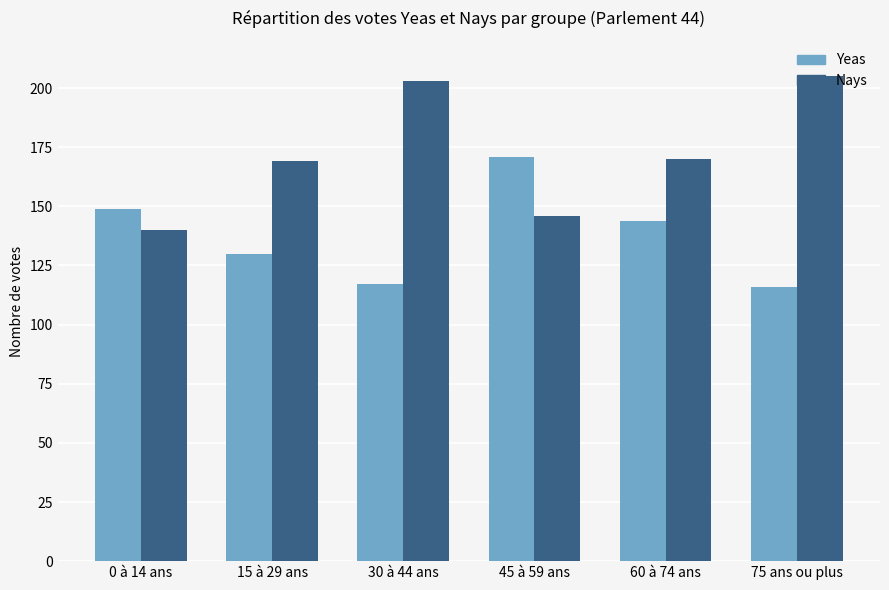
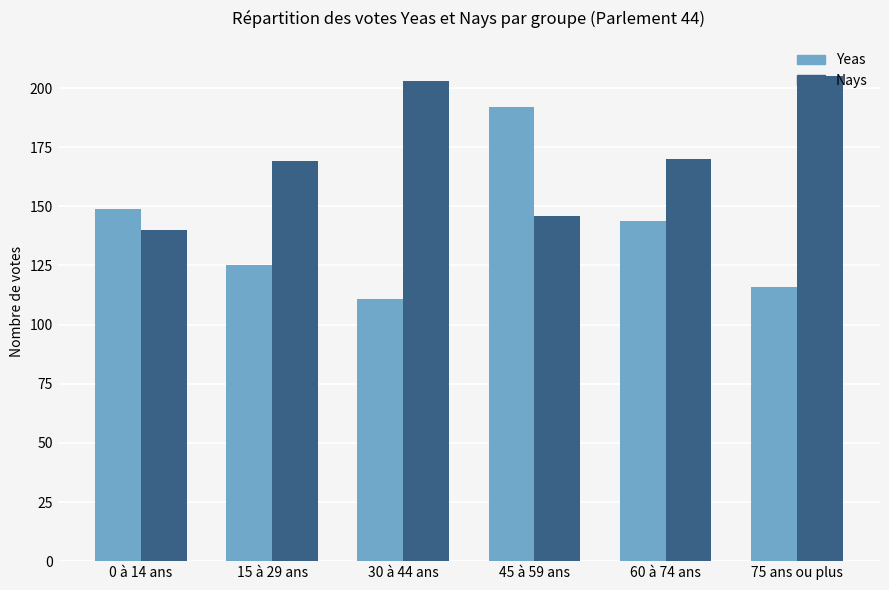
  {
    "Yeas": {
      "0 à 14 ans": 149,
-     "15 à 29 ans": 130,
-     "30 à 44 ans": 117,
-     "45 à 59 ans": 171,
+     "15 à 29 ans": 125,
+     "30 à 44 ans": 111,
+     "45 à 59 ans": 192,
      "60 à 74 ans": 144,
      "75 ans ou plus": 116
    },
    "Nays": {
      "0 à 14 ans": 140,
      "15 à 29 ans": 169,
      "30 à 44 ans": 203,
      "45 à 59 ans": 146,
      "60 à 74 ans": 170,
      "75 ans ou plus": 205
    }
  }
